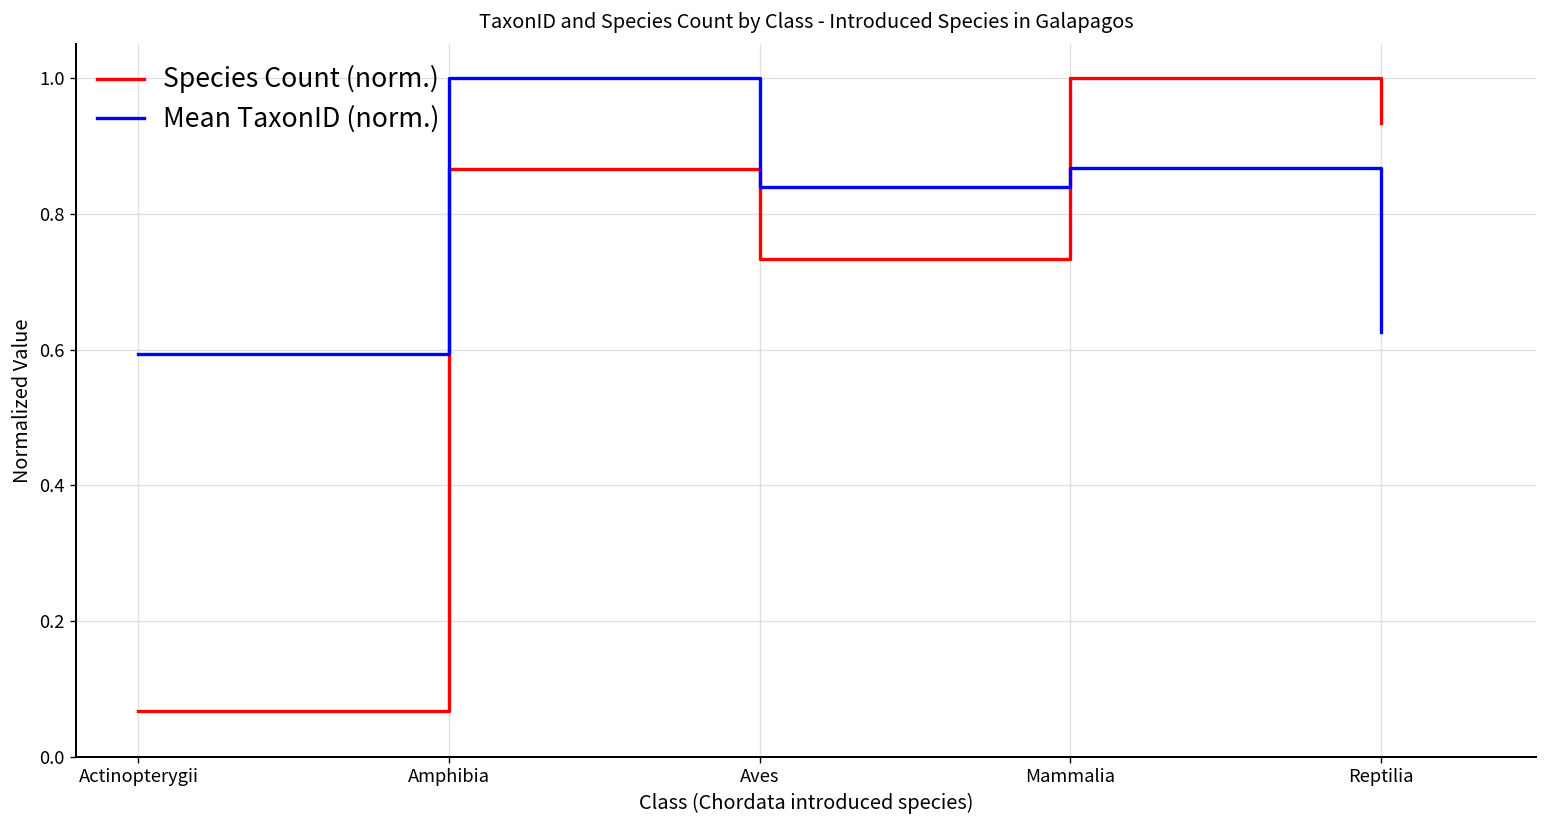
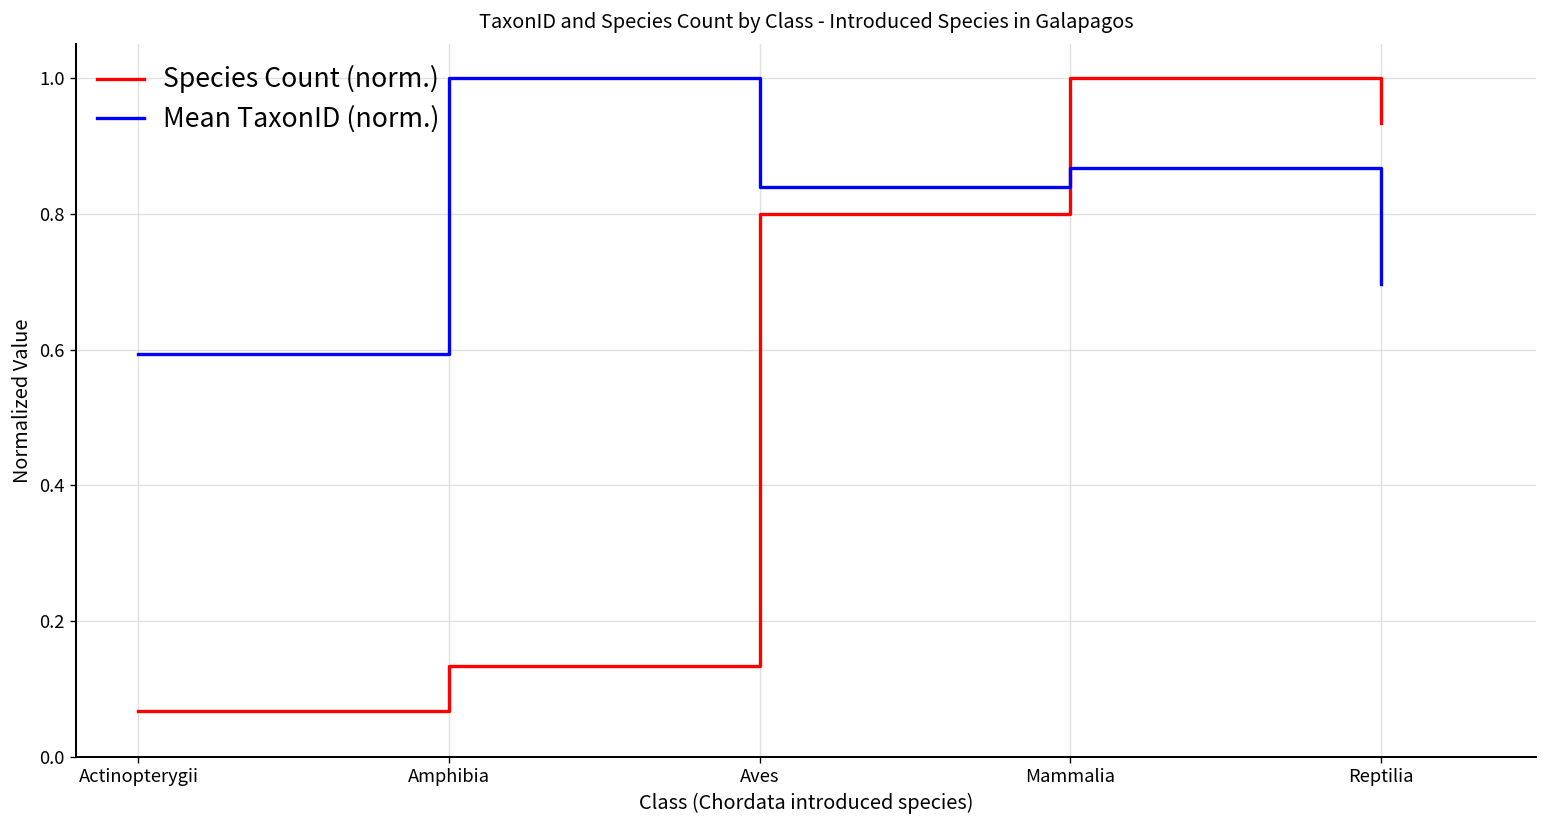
  {
    "Species Count (norm.)": {
      "Actinopterygii": 0.07,
-     "Amphibia": 0.87,
-     "Aves": 0.73,
+     "Amphibia": 0.13,
+     "Aves": 0.80,
      "Mammalia": 1.00,
      "Reptilia": 0.93
    },
    "Mean TaxonID (norm.)": {
      "Actinopterygii": 0.59,
      "Amphibia": 1.00,
      "Aves": 0.84,
      "Mammalia": 0.87,
-     "Reptilia": 0.63
+     "Reptilia": 0.70
    }
  }
